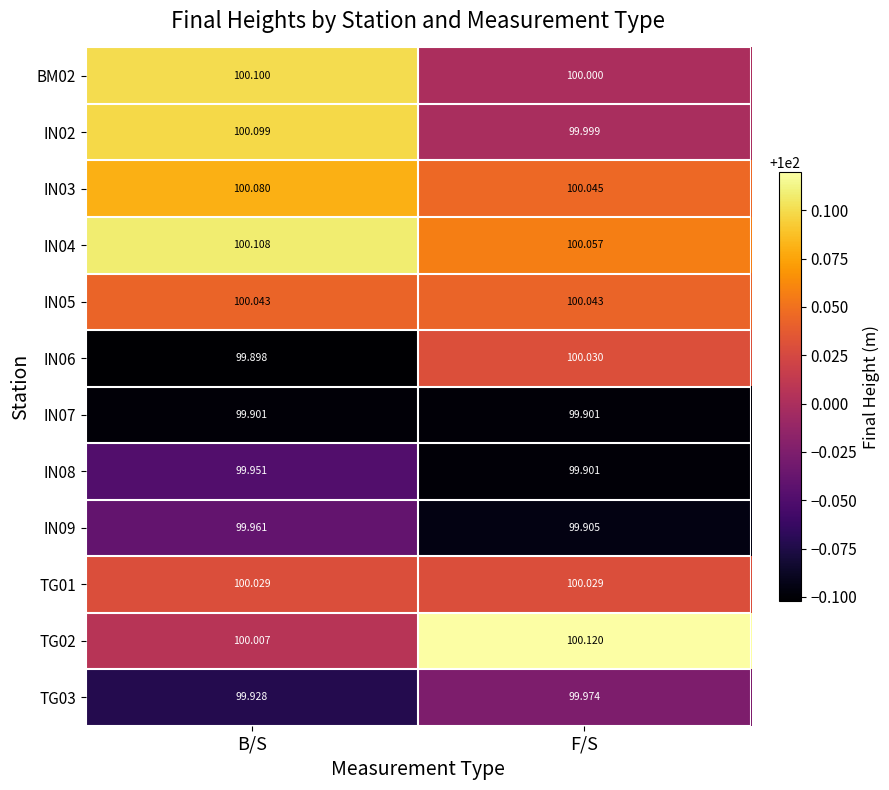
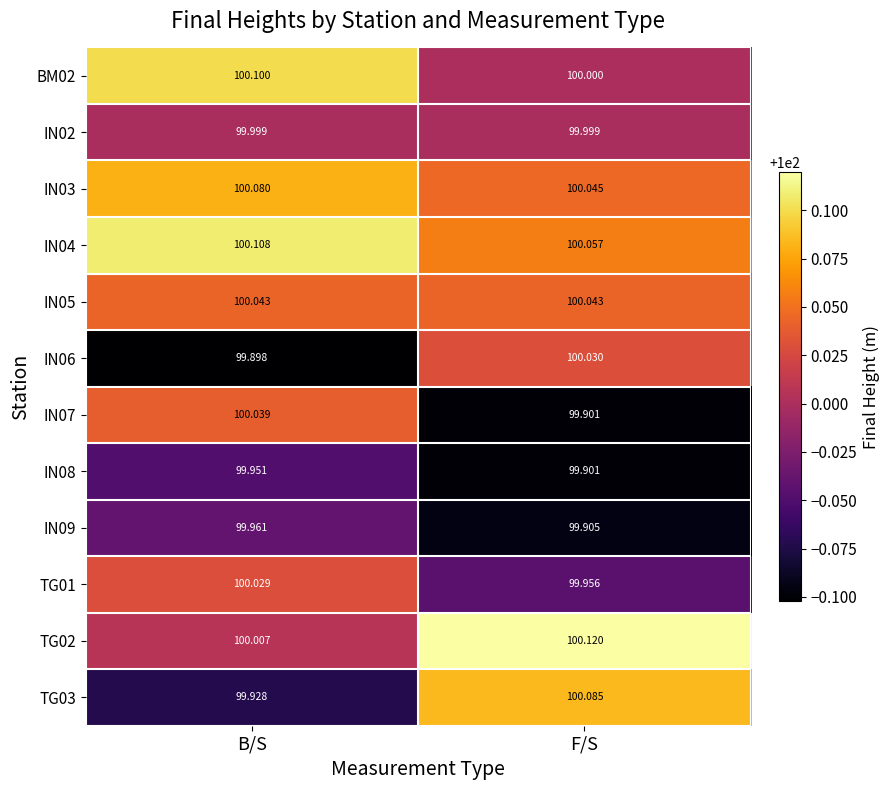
  {
    "BM02": {
      "B/S": 100.100,
      "F/S": 100.000
    },
    "IN02": {
-     "B/S": 100.099,
+     "B/S": 99.999,
      "F/S": 99.999
    },
    "IN03": {
      "B/S": 100.080,
      "F/S": 100.045
    },
    "IN04": {
      "B/S": 100.108,
      "F/S": 100.057
    },
    "IN05": {
      "B/S": 100.043,
      "F/S": 100.043
    },
    "IN06": {
      "B/S": 99.898,
      "F/S": 100.030
    },
    "IN07": {
-     "B/S": 99.901,
+     "B/S": 100.039,
      "F/S": 99.901
    },
    "IN08": {
      "B/S": 99.951,
      "F/S": 99.901
    },
    "IN09": {
      "B/S": 99.961,
      "F/S": 99.905
    },
    "TG01": {
      "B/S": 100.029,
-     "F/S": 100.029
+     "F/S": 99.956
    },
    "TG02": {
      "B/S": 100.007,
      "F/S": 100.120
    },
    "TG03": {
      "B/S": 99.928,
-     "F/S": 99.974
+     "F/S": 100.085
    }
  }
